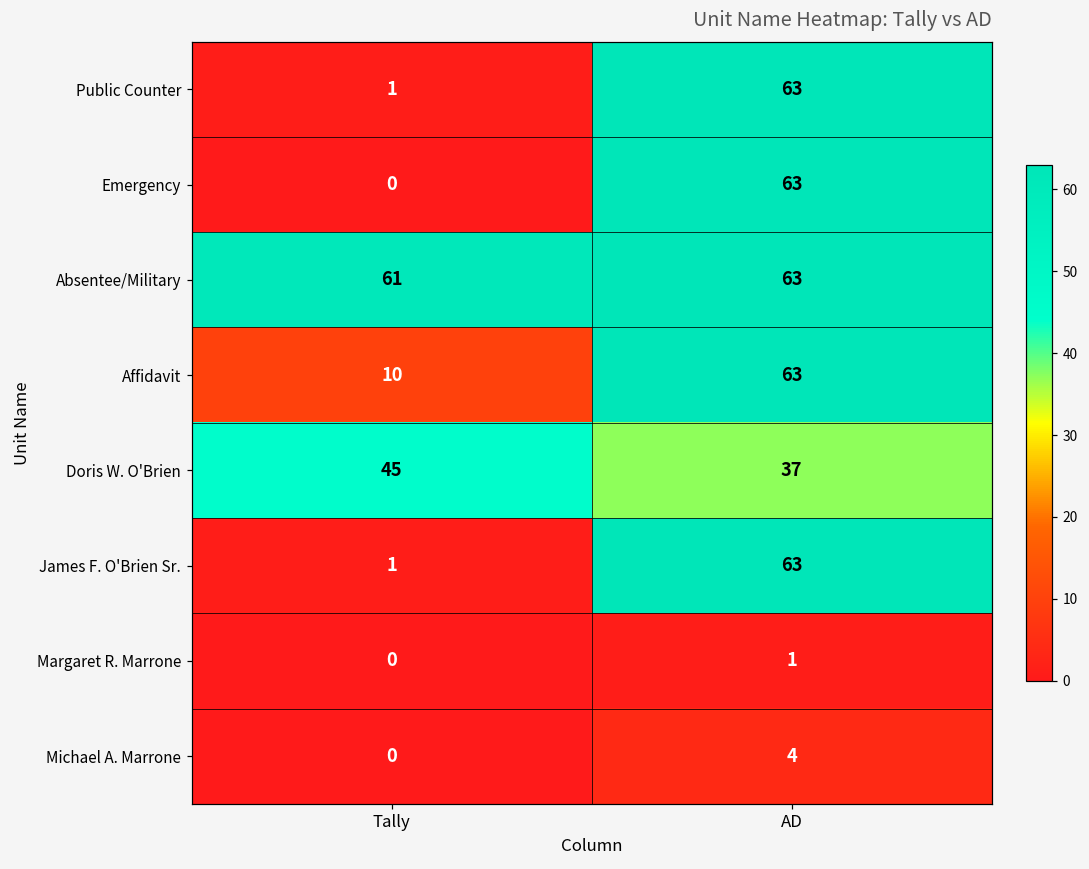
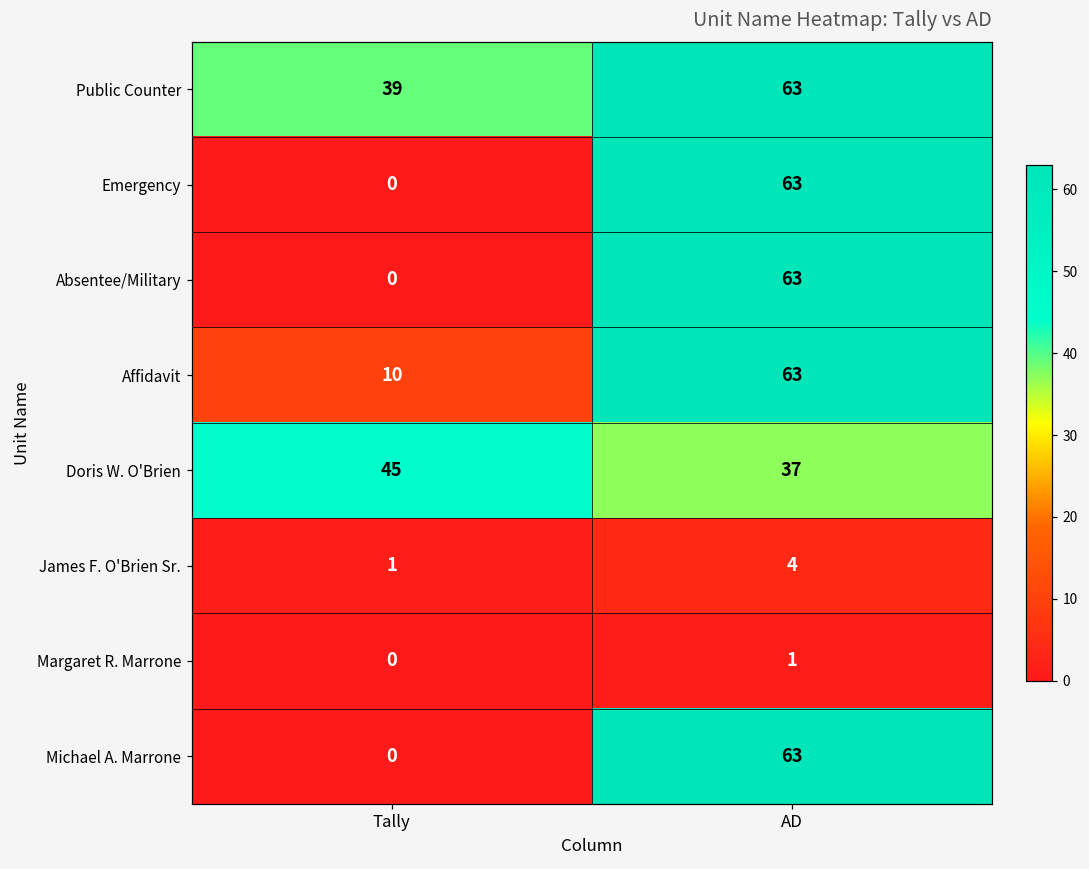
  {
    "Public Counter": {
-     "Tally": 1,
+     "Tally": 39,
      "AD": 63
    },
    "Emergency": {
      "Tally": 0,
      "AD": 63
    },
    "Absentee/Military": {
-     "Tally": 61,
+     "Tally": 0,
      "AD": 63
    },
    "Affidavit": {
      "Tally": 10,
      "AD": 63
    },
    "Doris W. O'Brien": {
      "Tally": 45,
      "AD": 37
    },
    "James F. O'Brien Sr.": {
      "Tally": 1,
-     "AD": 63
+     "AD": 4
    },
    "Margaret R. Marrone": {
      "Tally": 0,
      "AD": 1
    },
    "Michael A. Marrone": {
      "Tally": 0,
-     "AD": 4
+     "AD": 63
    }
  }
